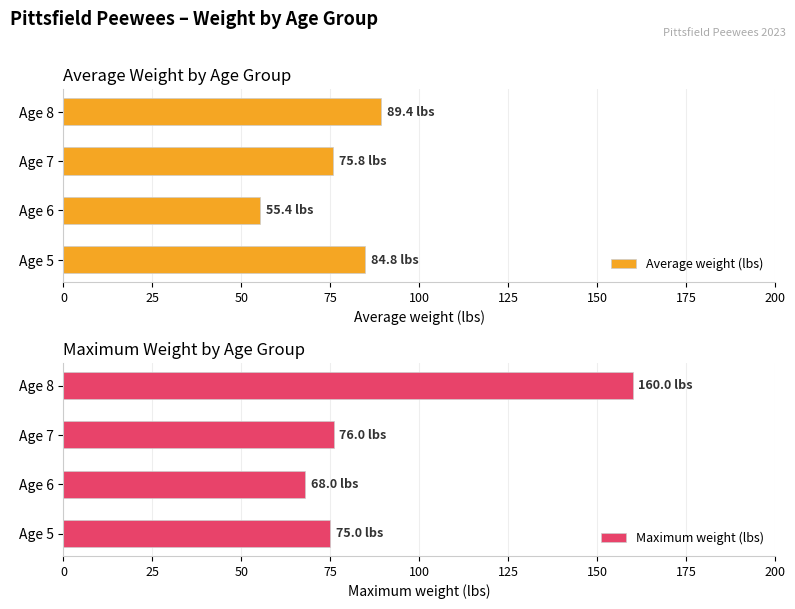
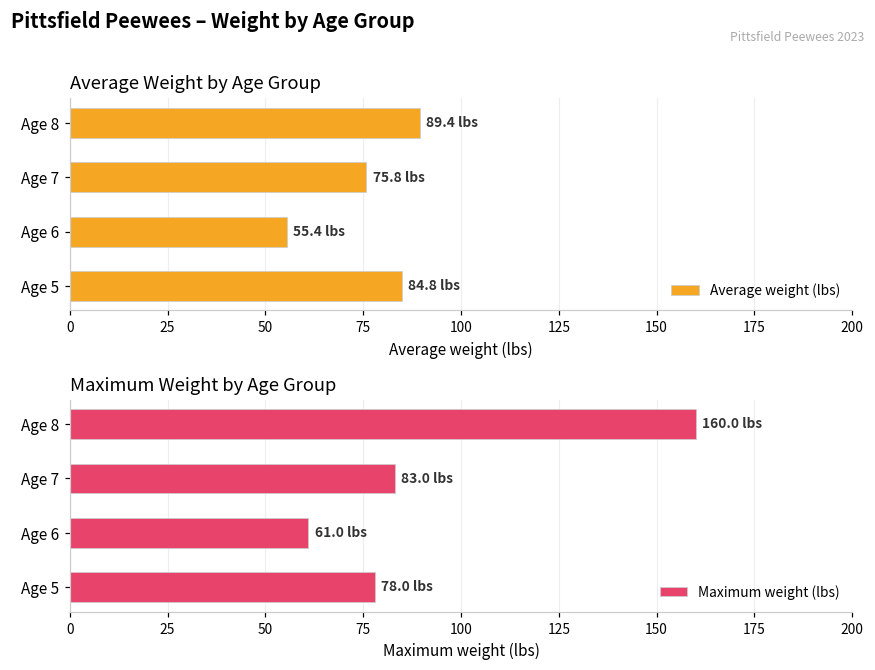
  {
    "Average Weight by Age Group": {
      "Age 8": 89.4,
      "Age 7": 75.8,
      "Age 6": 55.4,
      "Age 5": 84.8
    },
    "Maximum Weight by Age Group": {
      "Age 8": 160.0,
-     "Age 7": 76.0,
-     "Age 6": 68.0,
-     "Age 5": 75.0
+     "Age 7": 83.0,
+     "Age 6": 61.0,
+     "Age 5": 78.0
    }
  }
